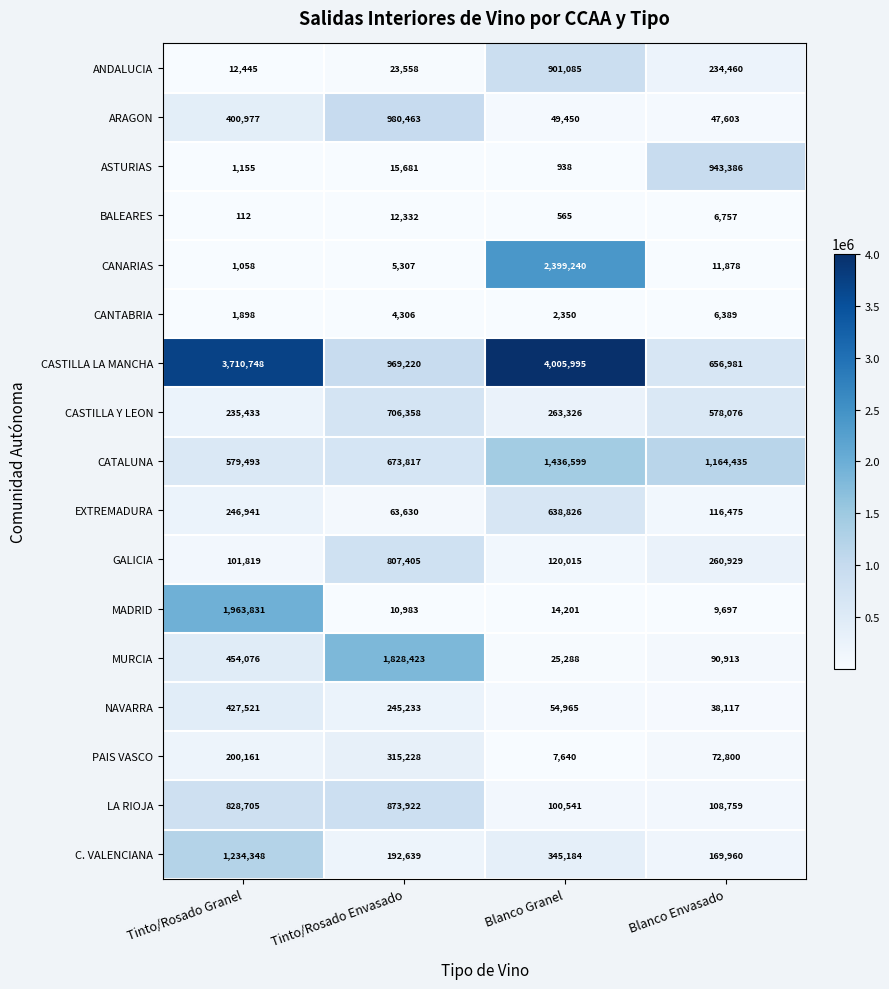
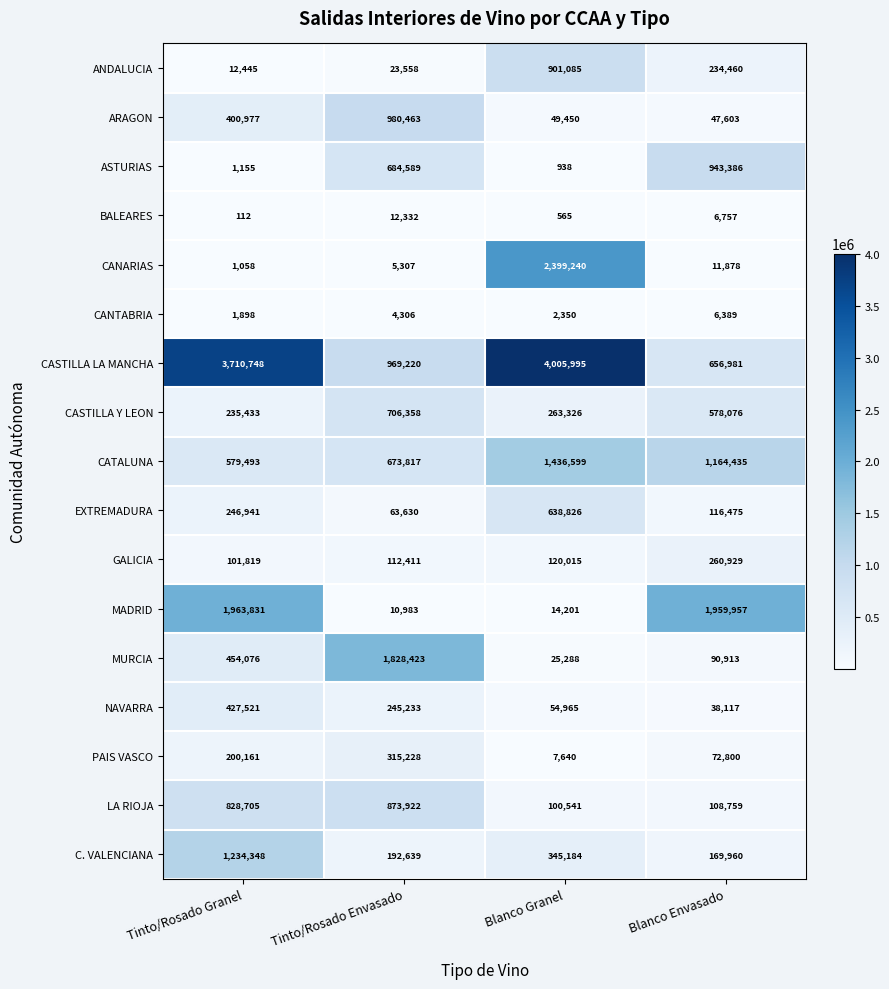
  {
    "ANDALUCIA": {
      "Tinto/Rosado Granel": "12,445",
      "Tinto/Rosado Envasado": "23,558",
      "Blanco Granel": "901,085",
      "Blanco Envasado": "234,460"
    },
    "ARAGON": {
      "Tinto/Rosado Granel": "400,977",
      "Tinto/Rosado Envasado": "980,463",
      "Blanco Granel": "49,450",
      "Blanco Envasado": "47,603"
    },
    "ASTURIAS": {
      "Tinto/Rosado Granel": "1,155",
-     "Tinto/Rosado Envasado": "15,681",
+     "Tinto/Rosado Envasado": "684,589",
      "Blanco Granel": "938",
      "Blanco Envasado": "943,386"
    },
    "BALEARES": {
      "Tinto/Rosado Granel": "112",
      "Tinto/Rosado Envasado": "12,332",
      "Blanco Granel": "565",
      "Blanco Envasado": "6,757"
    },
    "CANARIAS": {
      "Tinto/Rosado Granel": "1,058",
      "Tinto/Rosado Envasado": "5,307",
      "Blanco Granel": "2,399,240",
      "Blanco Envasado": "11,878"
    },
    "CANTABRIA": {
      "Tinto/Rosado Granel": "1,898",
      "Tinto/Rosado Envasado": "4,306",
      "Blanco Granel": "2,350",
      "Blanco Envasado": "6,389"
    },
    "CASTILLA LA MANCHA": {
      "Tinto/Rosado Granel": "3,710,748",
      "Tinto/Rosado Envasado": "969,220",
      "Blanco Granel": "4,005,995",
      "Blanco Envasado": "656,981"
    },
    "CASTILLA Y LEON": {
      "Tinto/Rosado Granel": "235,433",
      "Tinto/Rosado Envasado": "706,358",
      "Blanco Granel": "263,326",
      "Blanco Envasado": "578,076"
    },
    "CATALUNA": {
      "Tinto/Rosado Granel": "579,493",
      "Tinto/Rosado Envasado": "673,817",
      "Blanco Granel": "1,436,599",
      "Blanco Envasado": "1,164,435"
    },
    "EXTREMADURA": {
      "Tinto/Rosado Granel": "246,941",
      "Tinto/Rosado Envasado": "63,630",
      "Blanco Granel": "638,826",
      "Blanco Envasado": "116,475"
    },
    "GALICIA": {
      "Tinto/Rosado Granel": "101,819",
-     "Tinto/Rosado Envasado": "807,405",
+     "Tinto/Rosado Envasado": "112,411",
      "Blanco Granel": "120,015",
      "Blanco Envasado": "260,929"
    },
    "MADRID": {
      "Tinto/Rosado Granel": "1,963,831",
      "Tinto/Rosado Envasado": "10,983",
      "Blanco Granel": "14,201",
-     "Blanco Envasado": "9,697"
+     "Blanco Envasado": "1,959,957"
    },
    "MURCIA": {
      "Tinto/Rosado Granel": "454,076",
      "Tinto/Rosado Envasado": "1,828,423",
      "Blanco Granel": "25,288",
      "Blanco Envasado": "90,913"
    },
    "NAVARRA": {
      "Tinto/Rosado Granel": "427,521",
      "Tinto/Rosado Envasado": "245,233",
      "Blanco Granel": "54,965",
      "Blanco Envasado": "38,117"
    },
    "PAIS VASCO": {
      "Tinto/Rosado Granel": "200,161",
      "Tinto/Rosado Envasado": "315,228",
      "Blanco Granel": "7,640",
      "Blanco Envasado": "72,800"
    },
    "LA RIOJA": {
      "Tinto/Rosado Granel": "828,705",
      "Tinto/Rosado Envasado": "873,922",
      "Blanco Granel": "100,541",
      "Blanco Envasado": "108,759"
    },
    "C. VALENCIANA": {
      "Tinto/Rosado Granel": "1,234,348",
      "Tinto/Rosado Envasado": "192,639",
      "Blanco Granel": "345,184",
      "Blanco Envasado": "169,960"
    }
  }
